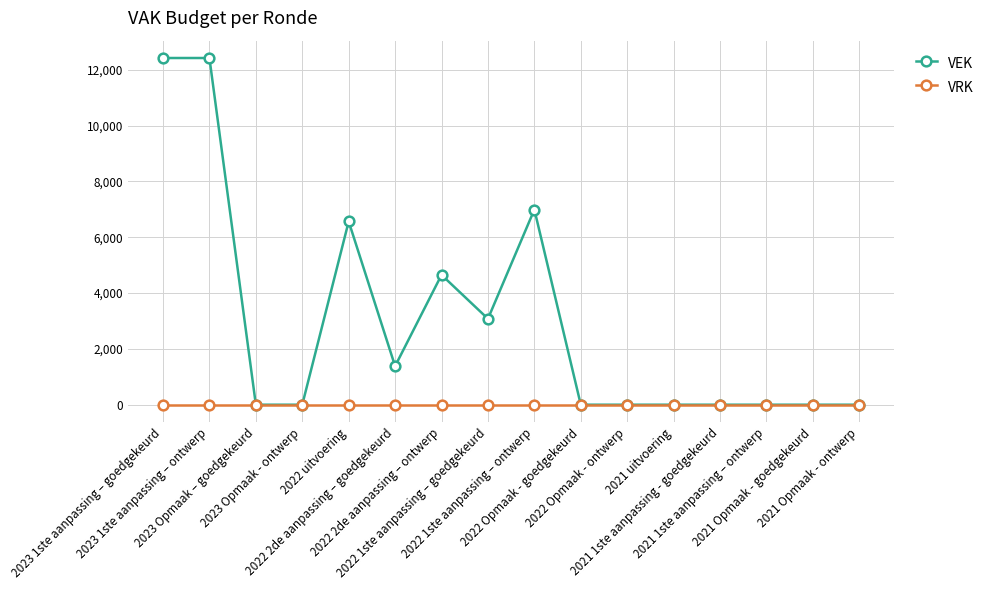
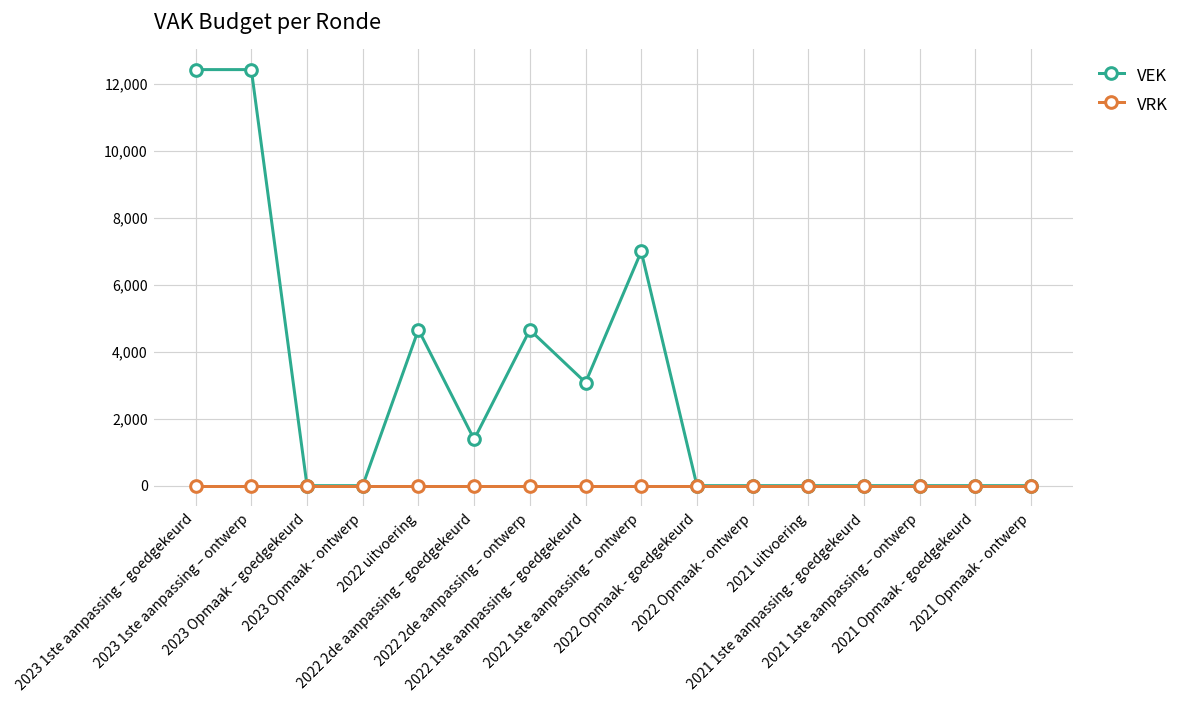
  {
    "VEK": {
      "2023 1ste aanpassing – goedgekeurd": "12,400",
      "2023 1ste aanpassing – ontwerp": "12,400",
-     "2022 uitvoering": "6,600",
+     "2022 uitvoering": "4,700",
      "2022 2de aanpassing – goedgekeurd": "1,400",
      "2022 2de aanpassing – ontwerp": "4,700",
      "2022 1ste aanpassing – goedgekeurd": "3,100",
      "2022 1ste aanpassing – ontwerp": "7,000"
    },
    "VRK": {
      "2023 1ste aanpassing – goedgekeurd": "0",
      "2023 1ste aanpassing – ontwerp": "0",
      "2022 uitvoering": "0",
      "2022 2de aanpassing – goedgekeurd": "0",
      "2022 2de aanpassing – ontwerp": "0",
      "2022 1ste aanpassing – goedgekeurd": "0",
      "2022 1ste aanpassing – ontwerp": "0"
    }
  }
